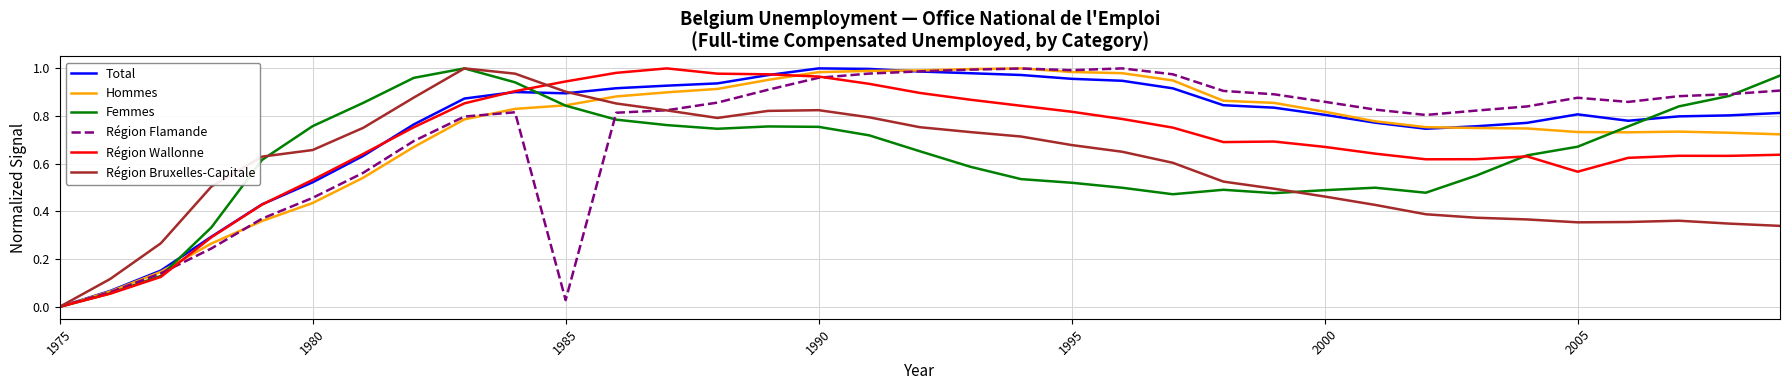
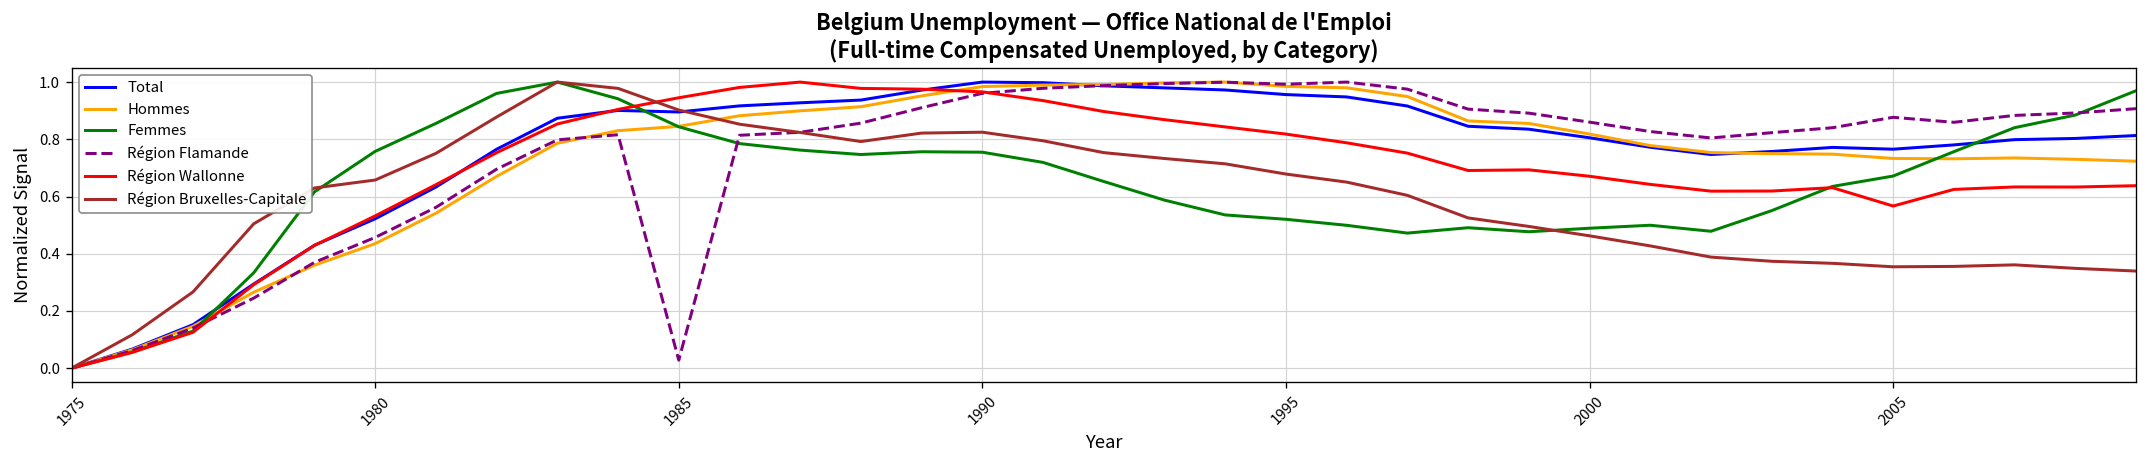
  {
    "Total": {
      "1990": 1.00,
      "1995": 0.96,
      "2000": 0.81,
-     "2005": 0.81
+     "2005": 0.77
    },
    "Hommes": {
      "1980": 0.44,
      "1990": 0.98,
      "2000": 0.82,
      "2005": 0.73
    },
    "Femmes": {
      "1980": 0.76,
      "1990": 0.75,
      "1995": 0.52,
      "2000": 0.49,
      "2005": 0.67
    },
    "Région Flamande": {
      "1980": 0.46,
      "1985": 0.03,
      "2000": 0.86,
      "2005": 0.88
    },
    "Région Wallonne": {
      "1985": 0.95,
      "1995": 0.82,
      "2000": 0.67,
      "2005": 0.57
    },
    "Région Bruxelles-Capitale": {
      "1980": 0.66,
      "1990": 0.82,
      "1995": 0.68,
      "2000": 0.46,
      "2005": 0.35
    }
  }
